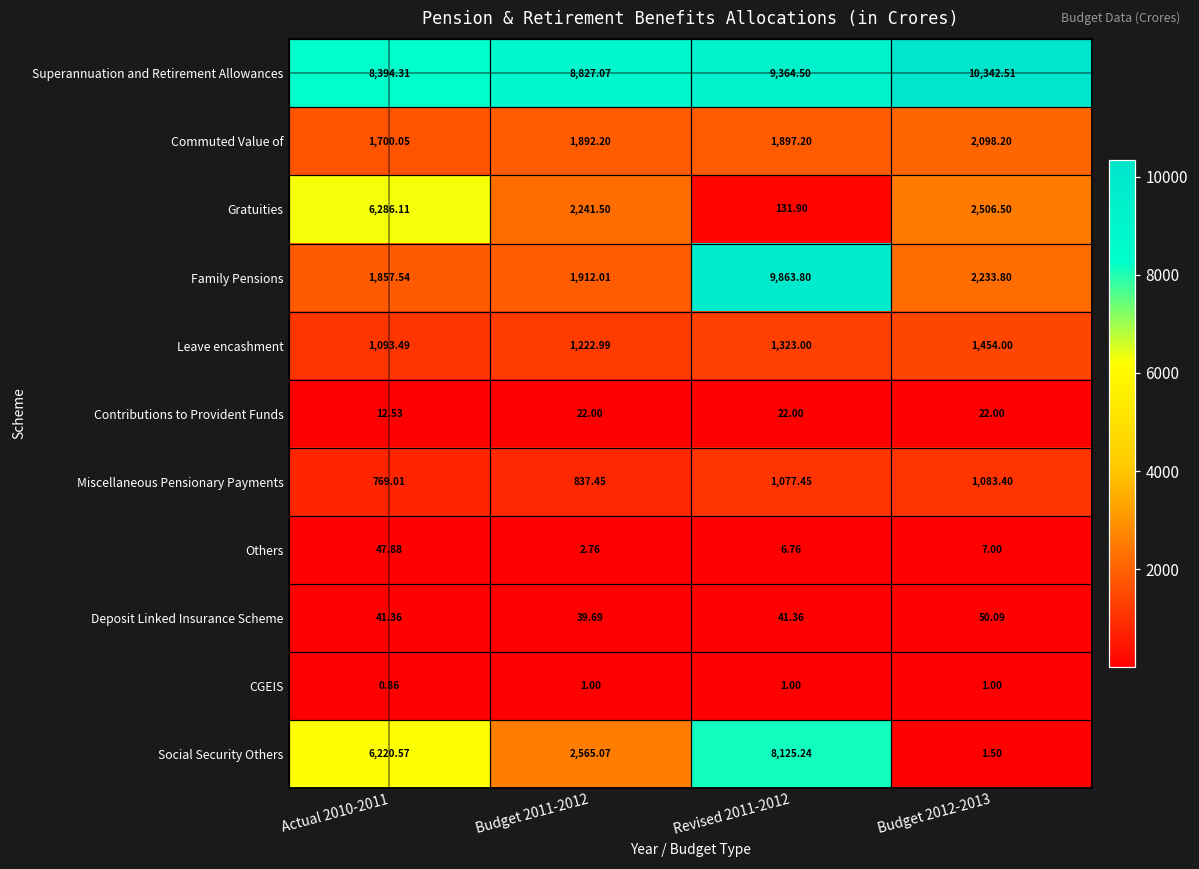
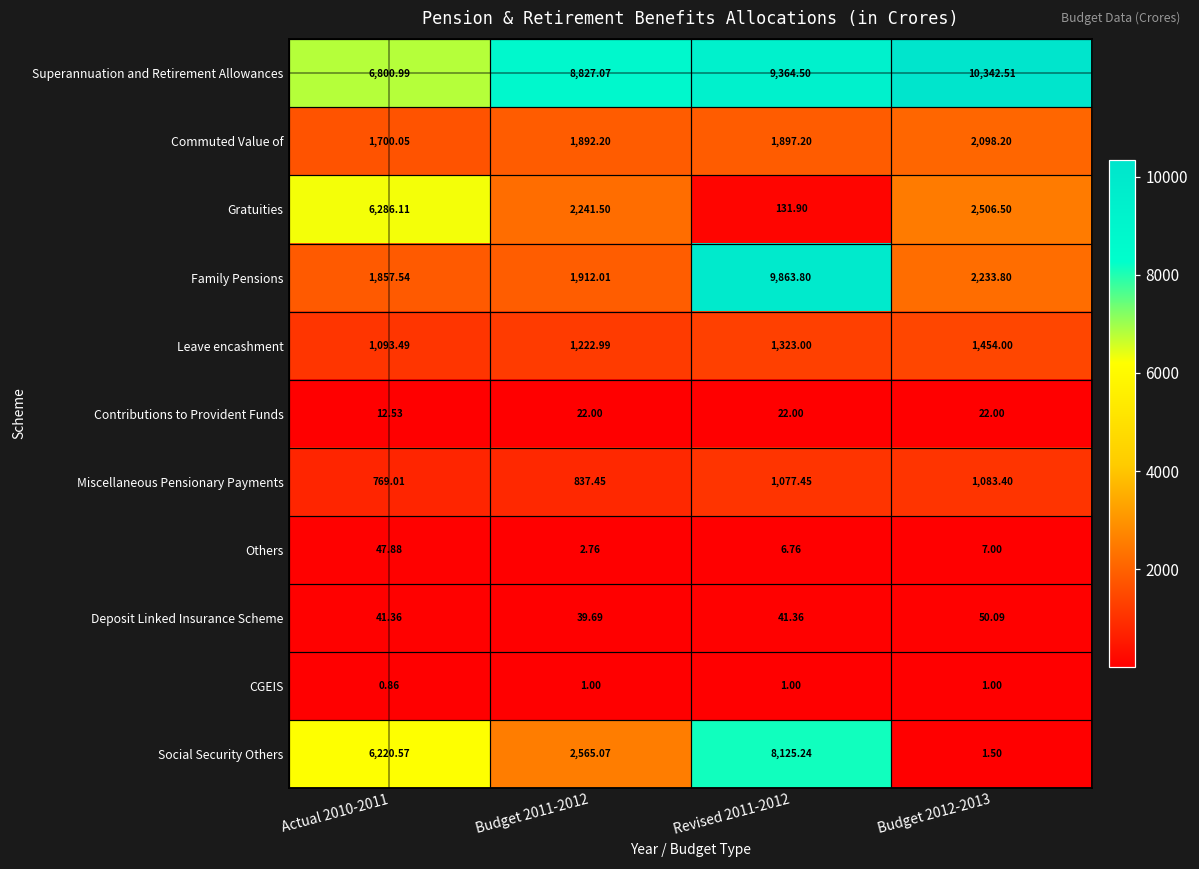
  {
    "Superannuation and Retirement Allowances": {
-     "Actual 2010-2011": "8,394.31",
+     "Actual 2010-2011": "6,800.99",
      "Budget 2011-2012": "8,827.07",
      "Revised 2011-2012": "9,364.50",
      "Budget 2012-2013": "10,342.51"
    },
    "Commuted Value of": {
      "Actual 2010-2011": "1,700.05",
      "Budget 2011-2012": "1,892.20",
      "Revised 2011-2012": "1,897.20",
      "Budget 2012-2013": "2,098.20"
    },
    "Gratuities": {
      "Actual 2010-2011": "6,286.11",
      "Budget 2011-2012": "2,241.50",
      "Revised 2011-2012": "131.90",
      "Budget 2012-2013": "2,506.50"
    },
    "Family Pensions": {
      "Actual 2010-2011": "1,857.54",
      "Budget 2011-2012": "1,912.01",
      "Revised 2011-2012": "9,863.80",
      "Budget 2012-2013": "2,233.80"
    },
    "Leave encashment": {
      "Actual 2010-2011": "1,093.49",
      "Budget 2011-2012": "1,222.99",
      "Revised 2011-2012": "1,323.00",
      "Budget 2012-2013": "1,454.00"
    },
    "Contributions to Provident Funds": {
      "Actual 2010-2011": "12.53",
      "Budget 2011-2012": "22.00",
      "Revised 2011-2012": "22.00",
      "Budget 2012-2013": "22.00"
    },
    "Miscellaneous Pensionary Payments": {
      "Actual 2010-2011": "769.01",
      "Budget 2011-2012": "837.45",
      "Revised 2011-2012": "1,077.45",
      "Budget 2012-2013": "1,083.40"
    },
    "Others": {
      "Actual 2010-2011": "47.88",
      "Budget 2011-2012": "2.76",
      "Revised 2011-2012": "6.76",
      "Budget 2012-2013": "7.00"
    },
    "Deposit Linked Insurance Scheme": {
      "Actual 2010-2011": "41.36",
      "Budget 2011-2012": "39.69",
      "Revised 2011-2012": "41.36",
      "Budget 2012-2013": "50.09"
    },
    "CGEIS": {
      "Actual 2010-2011": "0.86",
      "Budget 2011-2012": "1.00",
      "Revised 2011-2012": "1.00",
      "Budget 2012-2013": "1.00"
    },
    "Social Security Others": {
      "Actual 2010-2011": "6,220.57",
      "Budget 2011-2012": "2,565.07",
      "Revised 2011-2012": "8,125.24",
      "Budget 2012-2013": "1.50"
    }
  }
